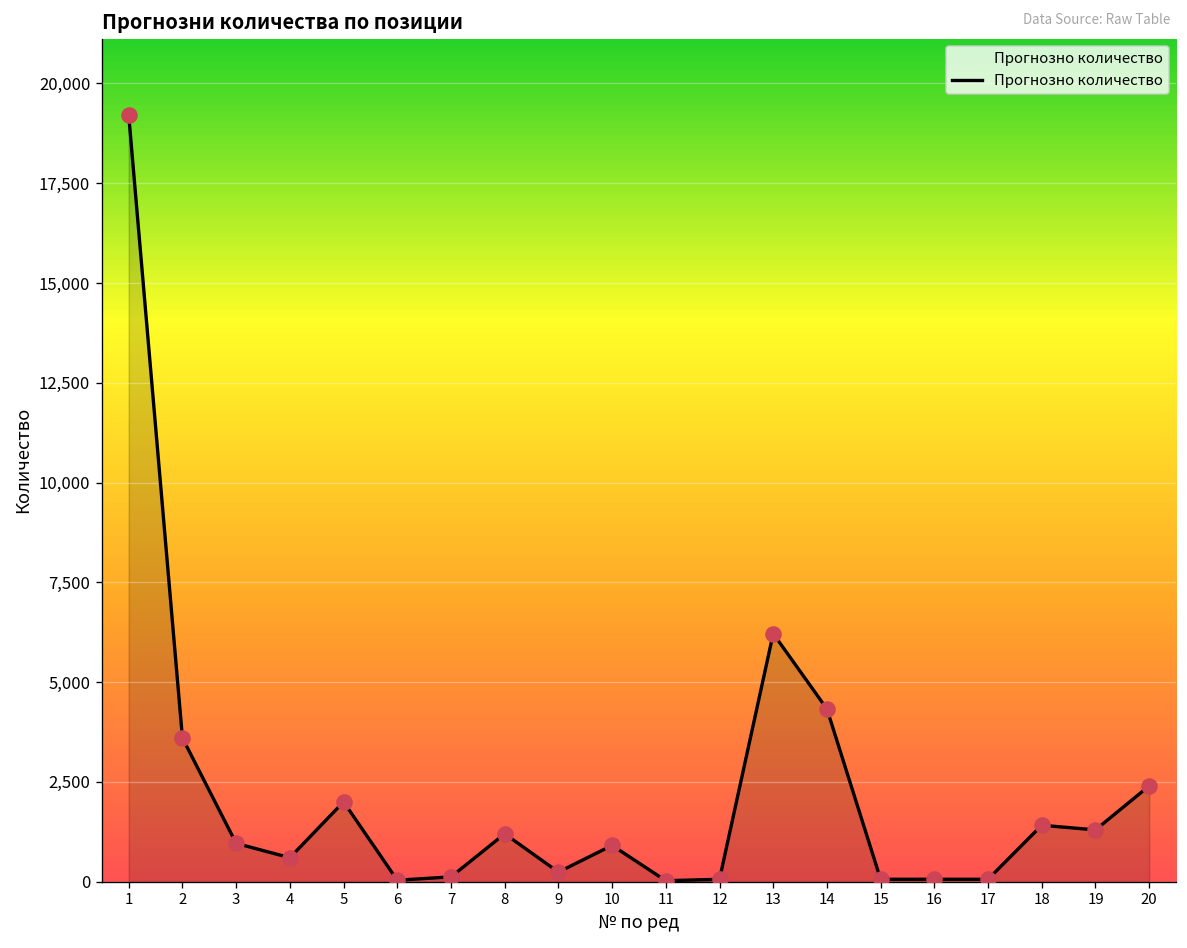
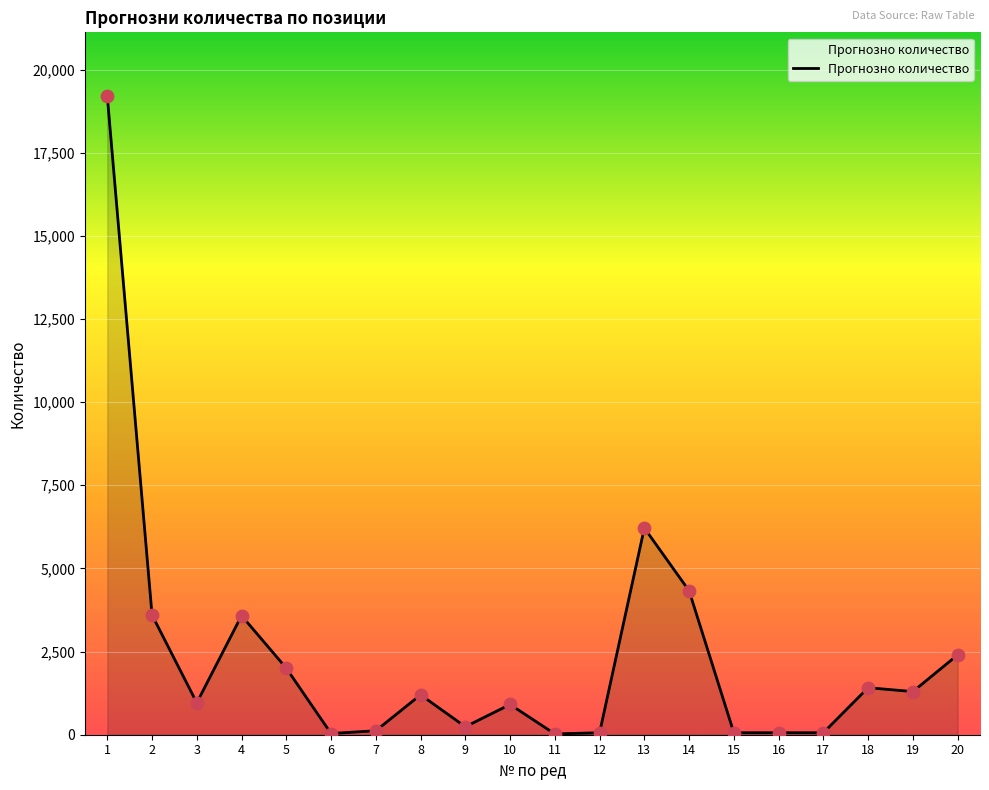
  {
    "1": "19,200",
    "2": "3,600",
    "3": "1,000",
-   "4": "600",
+   "4": "3,600",
    "5": "2,000",
    "6": "0",
    "7": "100",
    "8": "1,200",
    "9": "200",
    "10": "900",
    "11": "0",
    "12": "100",
    "13": "6,200",
    "14": "4,300",
    "15": "100",
    "16": "100",
    "17": "100",
    "18": "1,400",
    "19": "1,300",
    "20": "2,400"
  }
